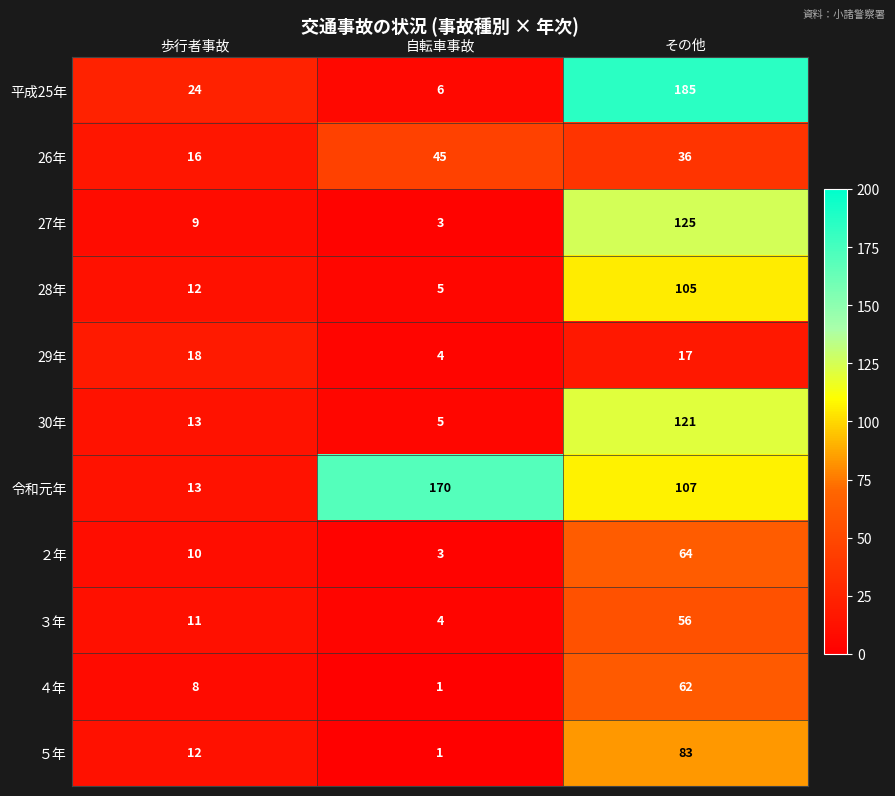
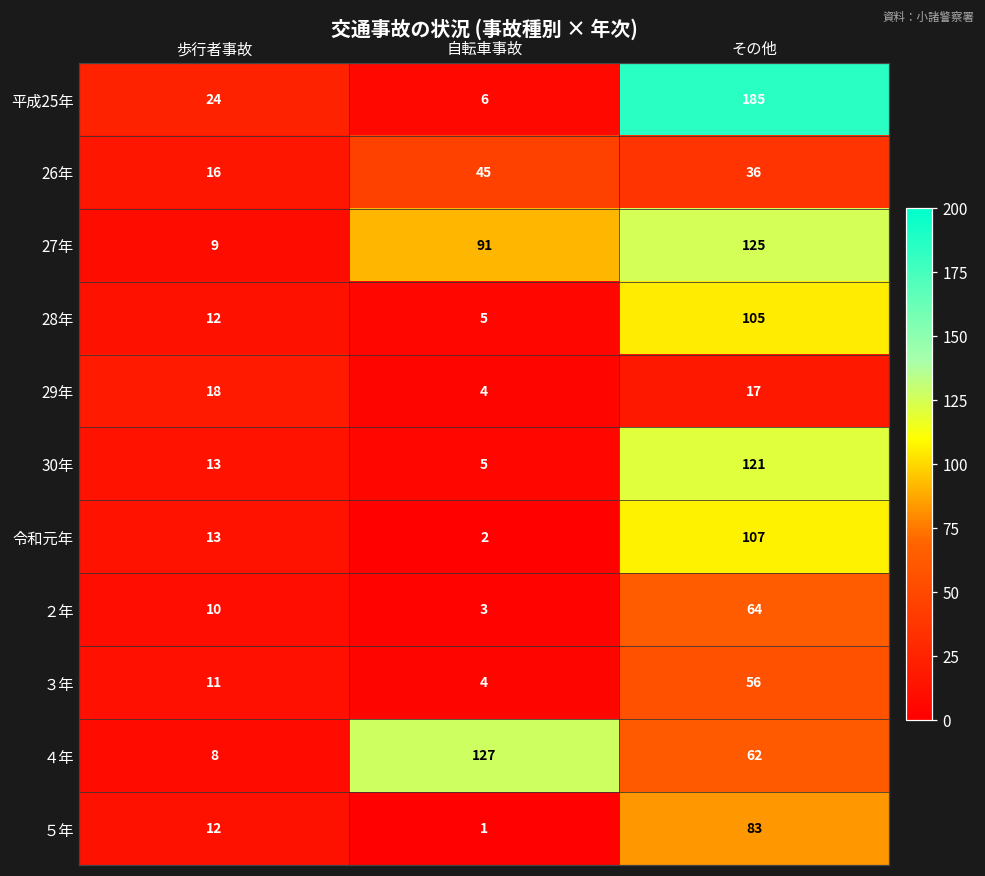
  {
    "平成25年": {
      "歩行者事故": 24,
      "自転車事故": 6,
      "その他": 185
    },
    "26年": {
      "歩行者事故": 16,
      "自転車事故": 45,
      "その他": 36
    },
    "27年": {
      "歩行者事故": 9,
-     "自転車事故": 3,
+     "自転車事故": 91,
      "その他": 125
    },
    "28年": {
      "歩行者事故": 12,
      "自転車事故": 5,
      "その他": 105
    },
    "29年": {
      "歩行者事故": 18,
      "自転車事故": 4,
      "その他": 17
    },
    "30年": {
      "歩行者事故": 13,
      "自転車事故": 5,
      "その他": 121
    },
    "令和元年": {
      "歩行者事故": 13,
-     "自転車事故": 170,
+     "自転車事故": 2,
      "その他": 107
    },
    "２年": {
      "歩行者事故": 10,
      "自転車事故": 3,
      "その他": 64
    },
    "３年": {
      "歩行者事故": 11,
      "自転車事故": 4,
      "その他": 56
    },
    "４年": {
      "歩行者事故": 8,
-     "自転車事故": 1,
+     "自転車事故": 127,
      "その他": 62
    },
    "５年": {
      "歩行者事故": 12,
      "自転車事故": 1,
      "その他": 83
    }
  }
